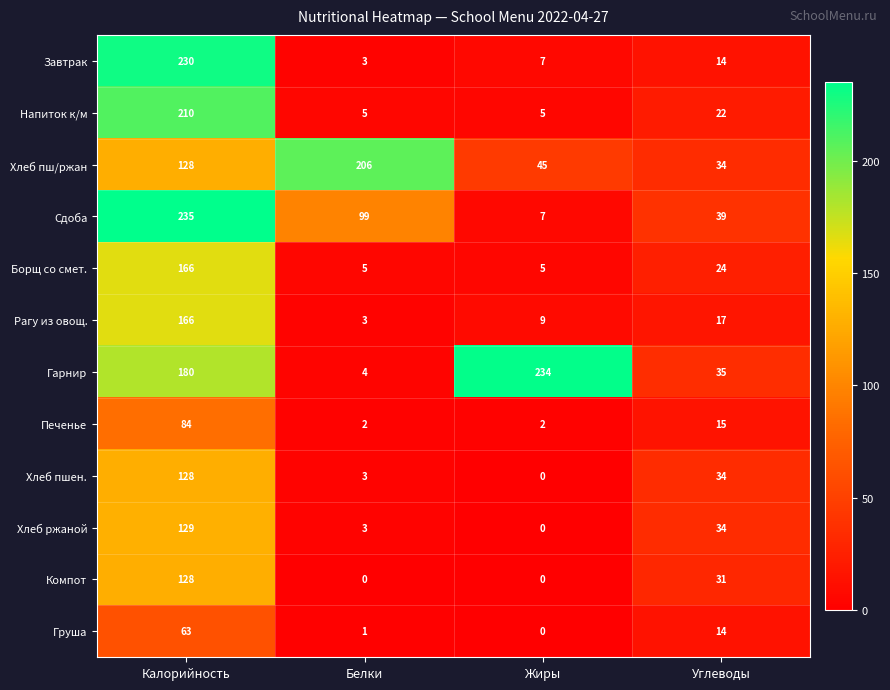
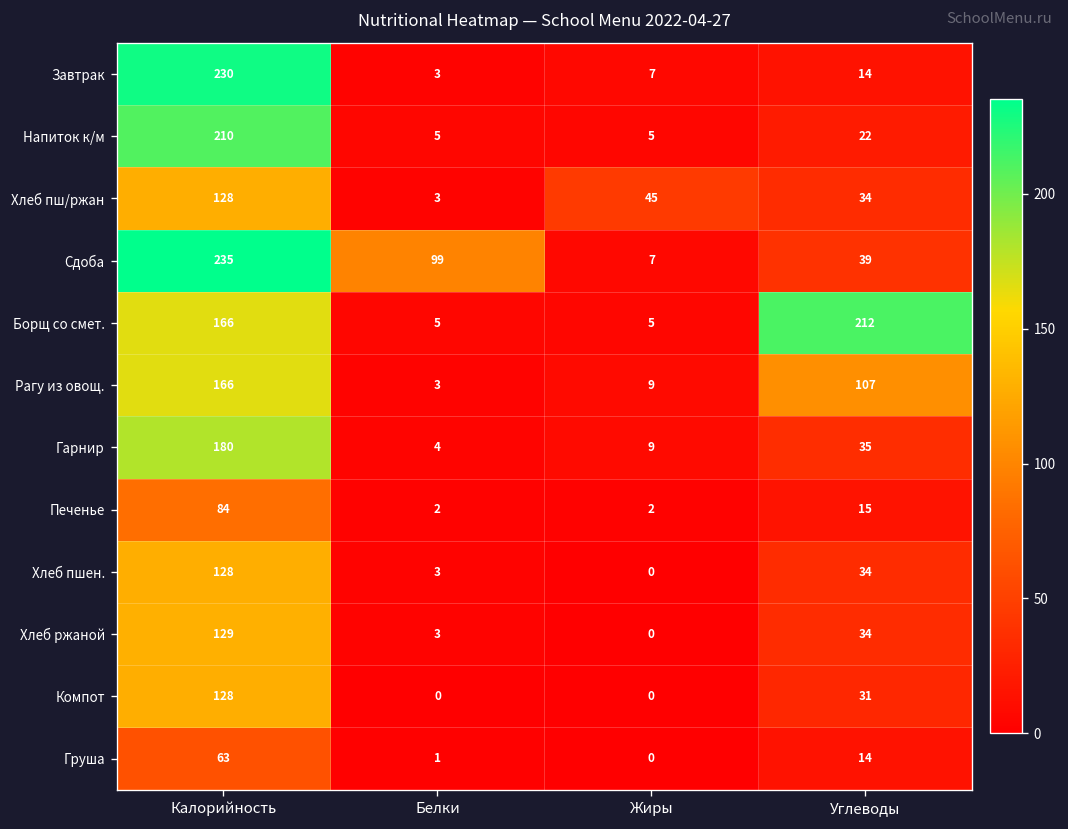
  {
    "Завтрак": {
      "Калорийность": 230,
      "Белки": 3,
      "Жиры": 7,
      "Углеводы": 14
    },
    "Напиток к/м": {
      "Калорийность": 210,
      "Белки": 5,
      "Жиры": 5,
      "Углеводы": 22
    },
    "Хлеб пш/ржан": {
      "Калорийность": 128,
-     "Белки": 206,
+     "Белки": 3,
      "Жиры": 45,
      "Углеводы": 34
    },
    "Сдоба": {
      "Калорийность": 235,
      "Белки": 99,
      "Жиры": 7,
      "Углеводы": 39
    },
    "Борщ со смет.": {
      "Калорийность": 166,
      "Белки": 5,
      "Жиры": 5,
-     "Углеводы": 24
+     "Углеводы": 212
    },
    "Рагу из овощ.": {
      "Калорийность": 166,
      "Белки": 3,
      "Жиры": 9,
-     "Углеводы": 17
+     "Углеводы": 107
    },
    "Гарнир": {
      "Калорийность": 180,
      "Белки": 4,
-     "Жиры": 234,
+     "Жиры": 9,
      "Углеводы": 35
    },
    "Печенье": {
      "Калорийность": 84,
      "Белки": 2,
      "Жиры": 2,
      "Углеводы": 15
    },
    "Хлеб пшен.": {
      "Калорийность": 128,
      "Белки": 3,
      "Жиры": 0,
      "Углеводы": 34
    },
    "Хлеб ржаной": {
      "Калорийность": 129,
      "Белки": 3,
      "Жиры": 0,
      "Углеводы": 34
    },
    "Компот": {
      "Калорийность": 128,
      "Белки": 0,
      "Жиры": 0,
      "Углеводы": 31
    },
    "Груша": {
      "Калорийность": 63,
      "Белки": 1,
      "Жиры": 0,
      "Углеводы": 14
    }
  }
